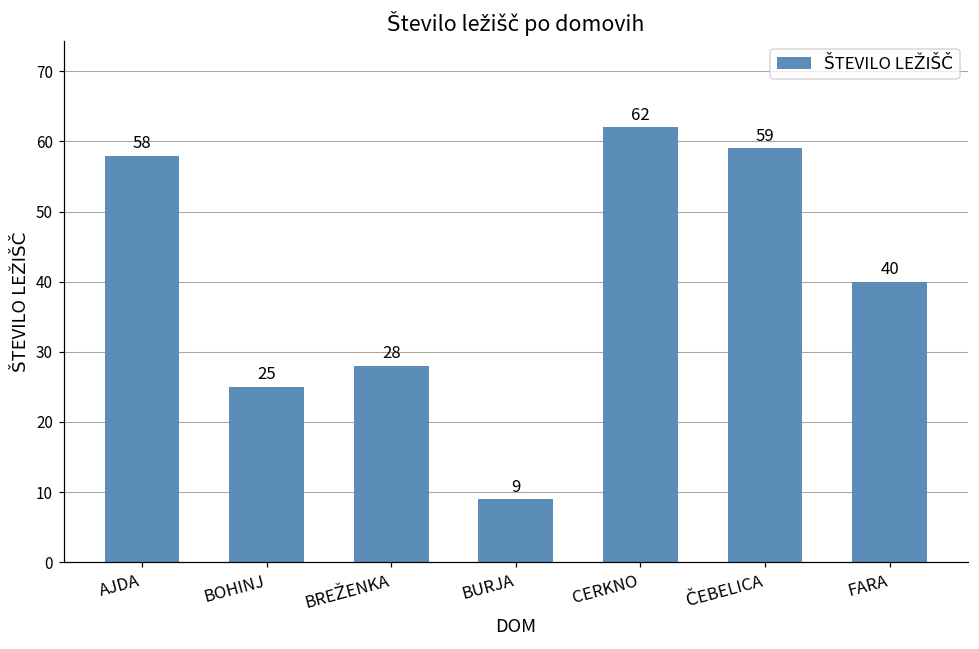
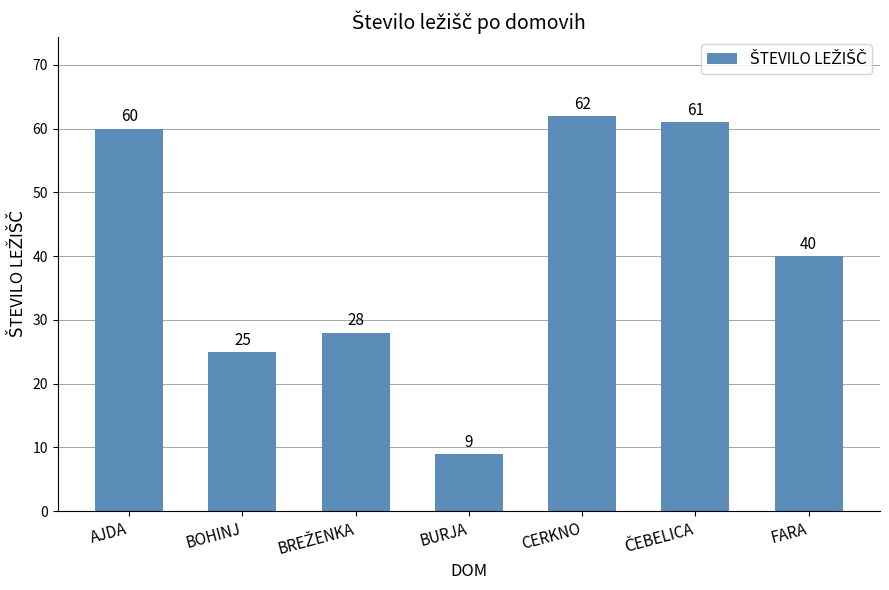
  {
-   "AJDA": 58,
+   "AJDA": 60,
    "BOHINJ": 25,
    "BREŽENKA": 28,
    "BURJA": 9,
    "CERKNO": 62,
-   "ČEBELICA": 59,
+   "ČEBELICA": 61,
    "FARA": 40
  }
